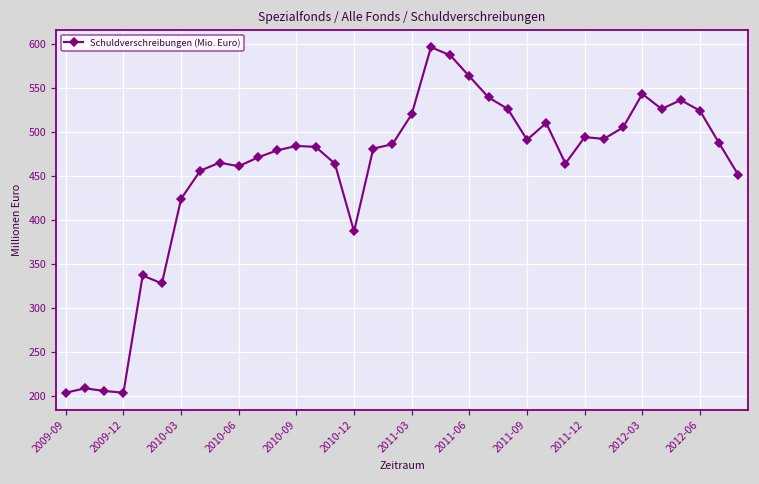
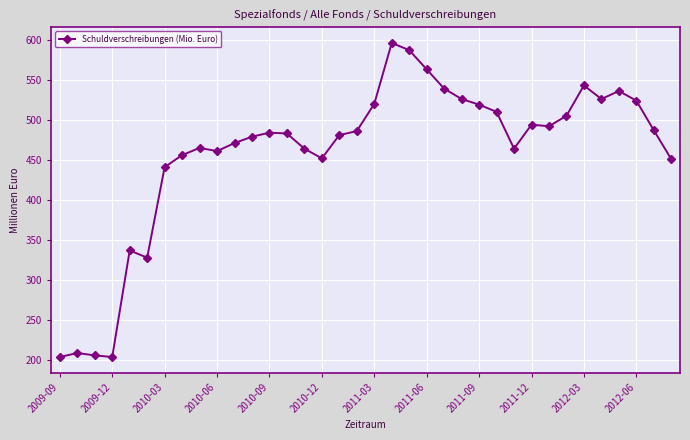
  {
    "2009-09": 200,
    "2009-12": 200,
-   "2010-03": 420,
+   "2010-03": 440,
    "2010-06": 460,
    "2010-09": 480,
-   "2010-12": 390,
+   "2010-12": 450,
    "2011-03": 520,
    "2011-06": 560,
-   "2011-09": 490,
+   "2011-09": 520,
    "2011-12": 490,
    "2012-03": 540,
    "2012-06": 520
  }
